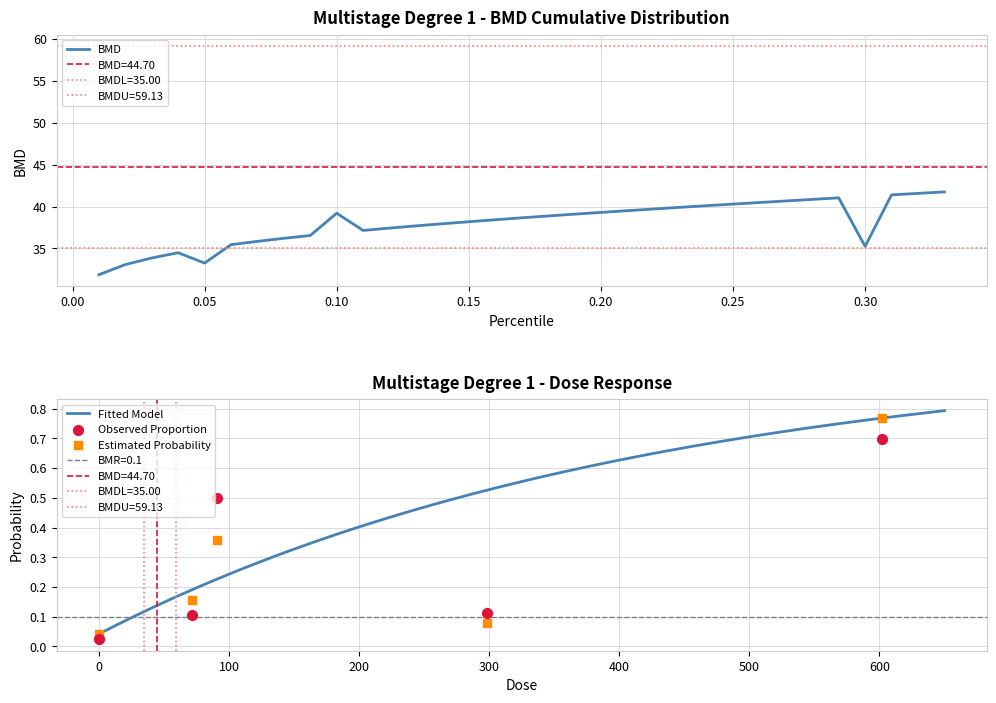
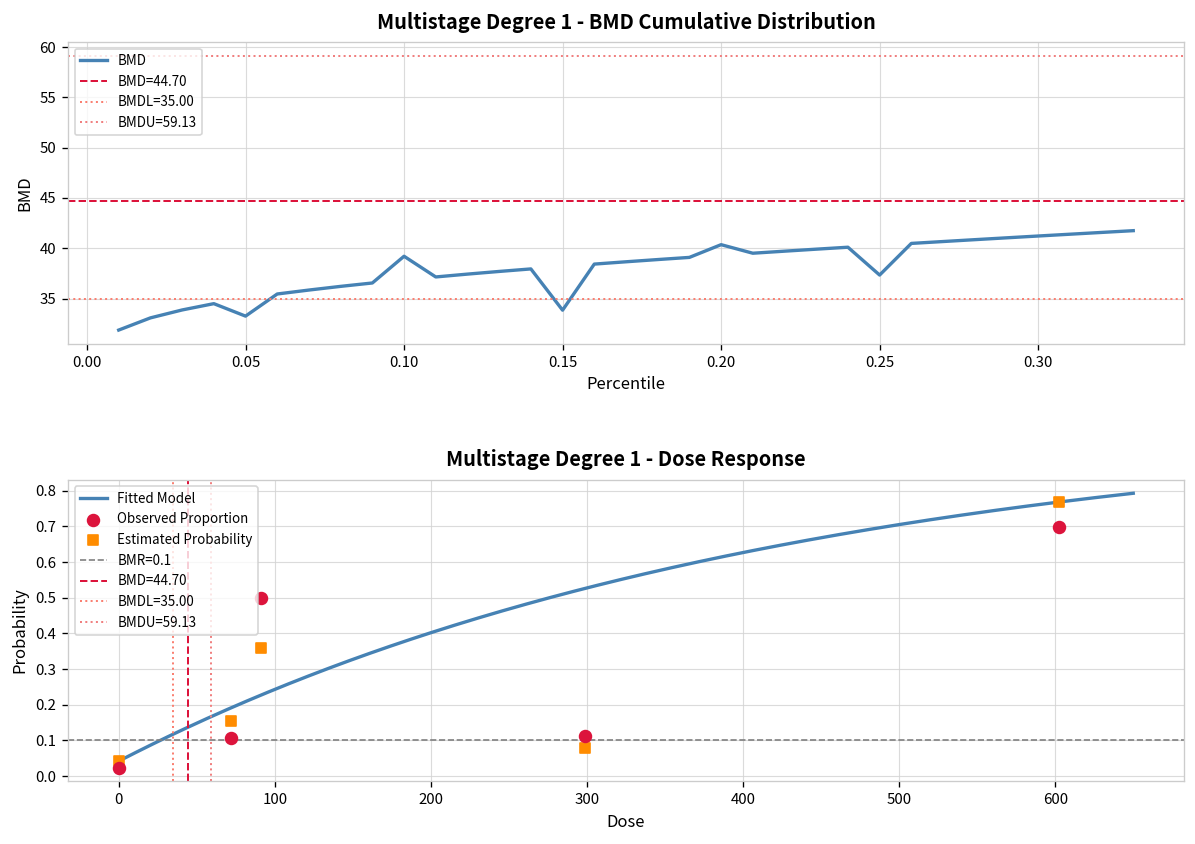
  {
    "Multistage Degree 1 - BMD Cumulative Distribution": {
      "0.05": 33,
      "0.10": 39,
-     "0.15": 38,
-     "0.20": 39,
-     "0.25": 40,
-     "0.30": 35
+     "0.15": 34,
+     "0.20": 40,
+     "0.25": 37,
+     "0.30": 41
    },
    "Multistage Degree 1 - Dose Response": {
      "Fitted Model": {
        "100": 0.24,
        "200": 0.40,
        "300": 0.53,
        "400": 0.63,
        "500": 0.71,
        "600": 0.77
      }
    }
  }
